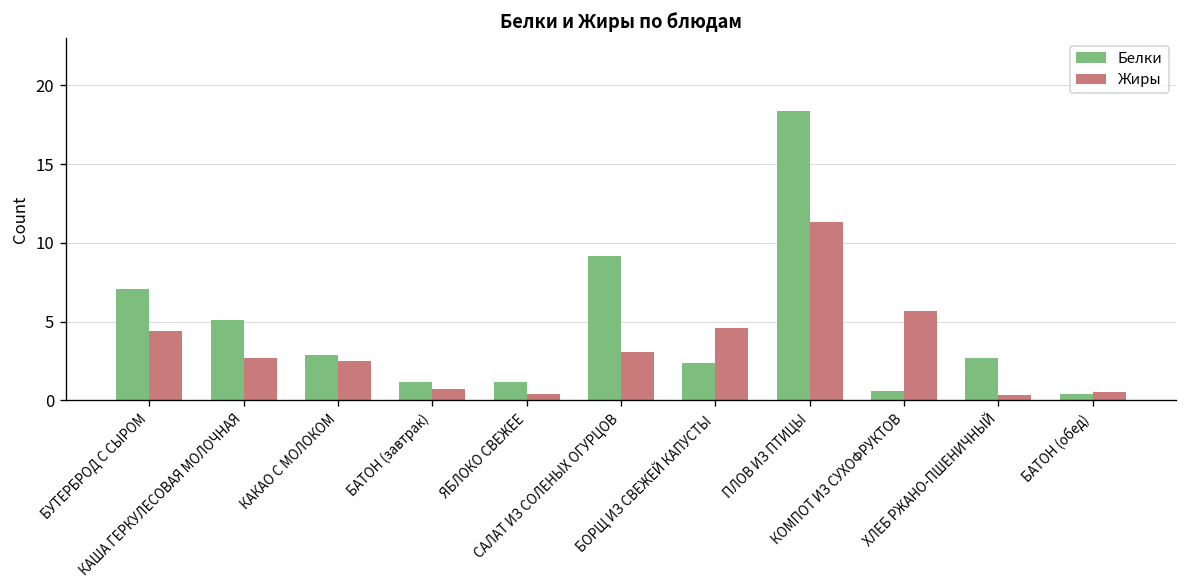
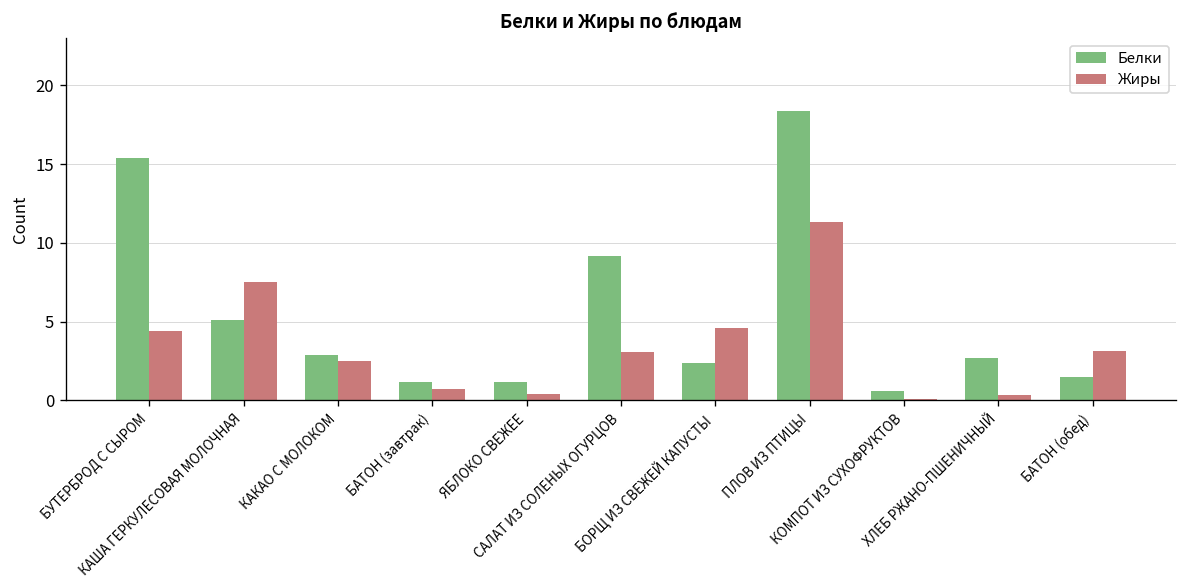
  {
    "Белки": {
-     "БУТЕРБРОД С СЫРОМ": 7.1,
+     "БУТЕРБРОД С СЫРОМ": 15.4,
      "КАША ГЕРКУЛЕСОВАЯ МОЛОЧНАЯ": 5.1,
      "КАКАО С МОЛОКОМ": 2.9,
      "БАТОН (завтрак)": 1.2,
      "ЯБЛОКО СВЕЖЕЕ": 1.2,
      "САЛАТ ИЗ СОЛЕНЫХ ОГУРЦОВ": 9.2,
      "БОРЩ ИЗ СВЕЖЕЙ КАПУСТЫ": 2.4,
      "ПЛОВ ИЗ ПТИЦЫ": 18.4,
      "КОМПОТ ИЗ СУХОФРУКТОВ": 0.6,
      "ХЛЕБ РЖАНО-ПШЕНИЧНЫЙ": 2.7,
-     "БАТОН (обед)": 0.4
+     "БАТОН (обед)": 1.5
    },
    "Жиры": {
      "БУТЕРБРОД С СЫРОМ": 4.4,
-     "КАША ГЕРКУЛЕСОВАЯ МОЛОЧНАЯ": 2.7,
+     "КАША ГЕРКУЛЕСОВАЯ МОЛОЧНАЯ": 7.5,
      "КАКАО С МОЛОКОМ": 2.5,
      "БАТОН (завтрак)": 0.7,
      "ЯБЛОКО СВЕЖЕЕ": 0.4,
      "САЛАТ ИЗ СОЛЕНЫХ ОГУРЦОВ": 3.1,
      "БОРЩ ИЗ СВЕЖЕЙ КАПУСТЫ": 4.6,
      "ПЛОВ ИЗ ПТИЦЫ": 11.3,
-     "КОМПОТ ИЗ СУХОФРУКТОВ": 5.7,
+     "КОМПОТ ИЗ СУХОФРУКТОВ": 0.1,
      "ХЛЕБ РЖАНО-ПШЕНИЧНЫЙ": 0.3,
-     "БАТОН (обед)": 0.6
+     "БАТОН (обед)": 3.1
    }
  }
